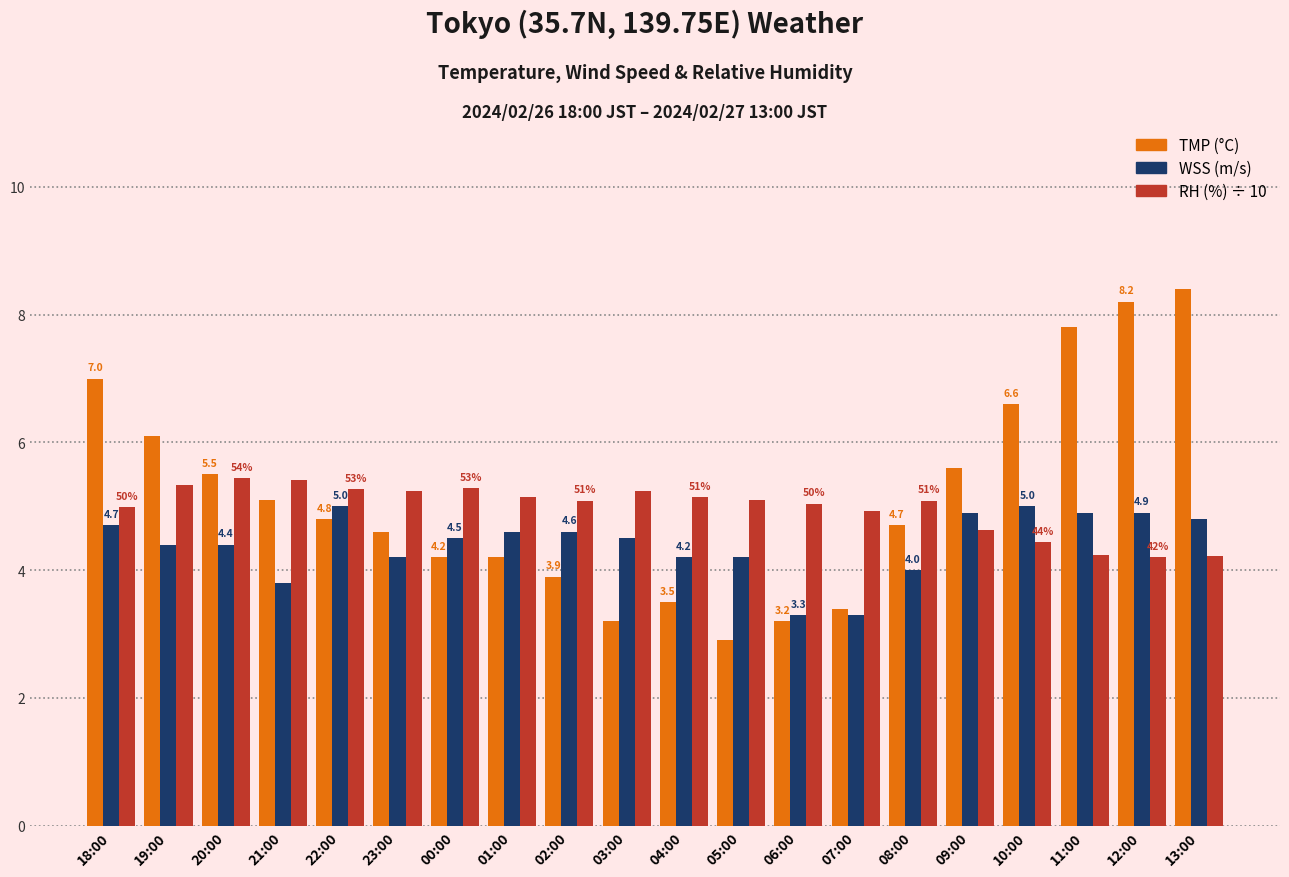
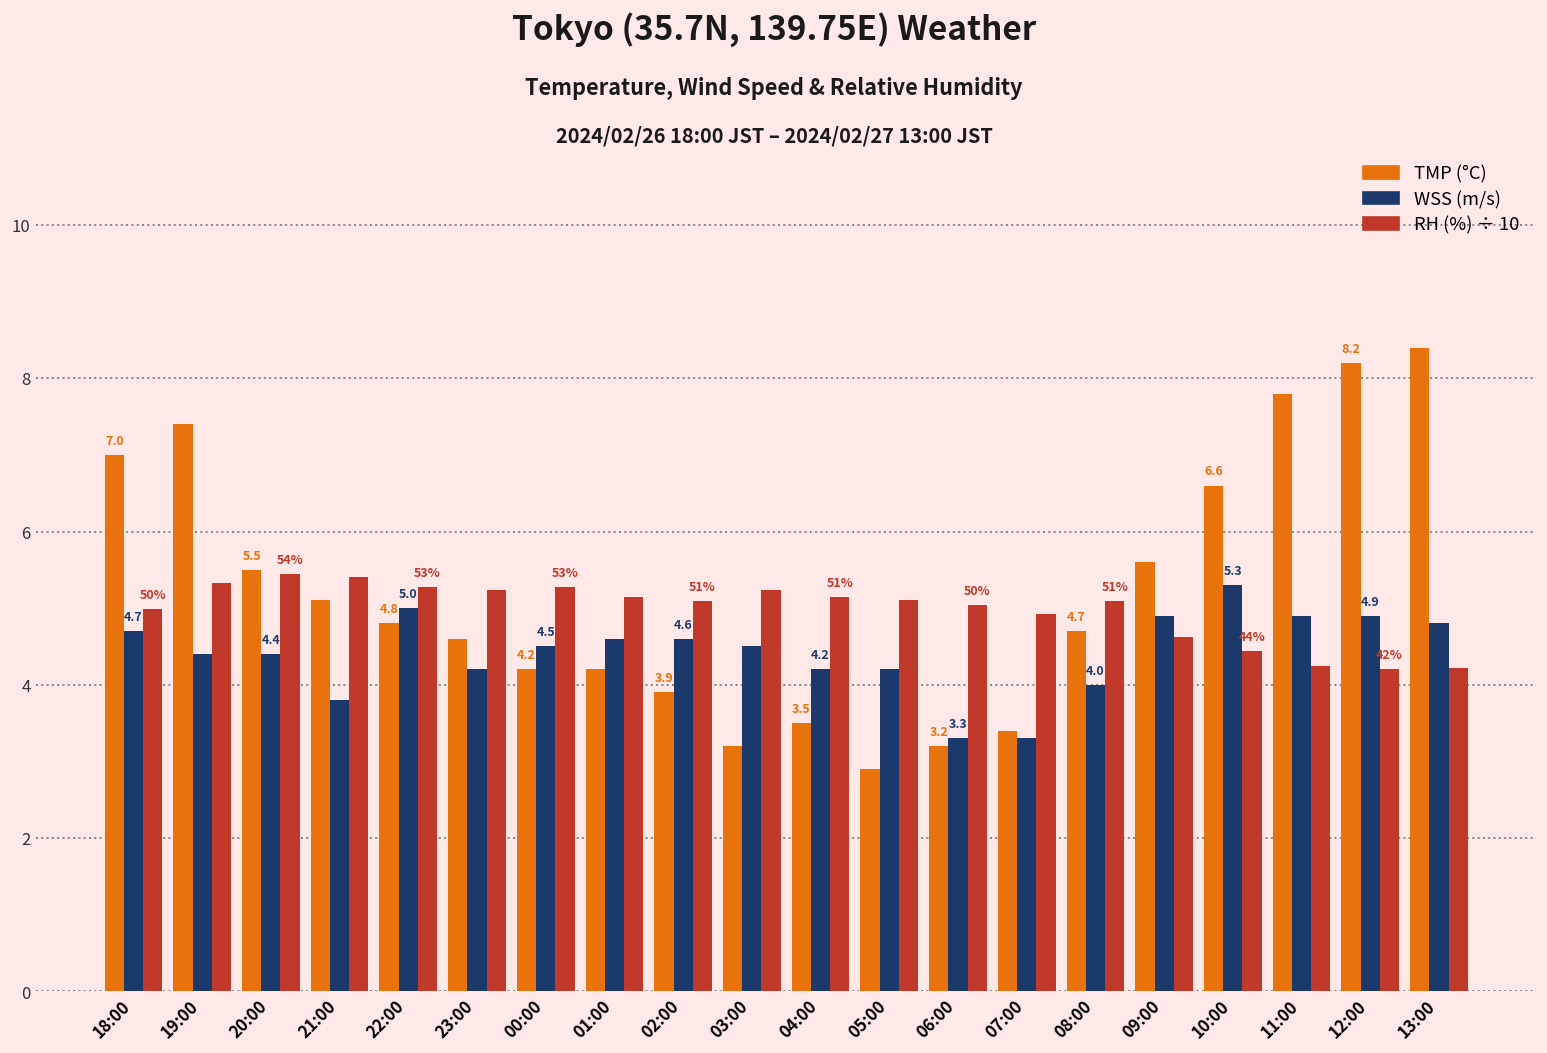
  {
    "TMP (°C)": {
-     "19:00": 6.1,
+     "19:00": 7.4,
      "21:00": 5.1,
      "23:00": 4.6,
      "01:00": 4.2,
      "03:00": 3.2,
      "05:00": 2.9,
      "07:00": 3.4,
      "09:00": 5.6,
      "11:00": 7.8,
      "13:00": 8.4
    },
    "WSS (m/s)": {
      "18:00": 4.7,
      "20:00": 4.4,
      "22:00": 5.0,
      "00:00": 4.5,
      "02:00": 4.6,
      "04:00": 4.2,
      "06:00": 3.3,
      "08:00": 4.0,
-     "10:00": 5.0,
+     "10:00": 5.3,
      "12:00": 4.9
    }
  }
